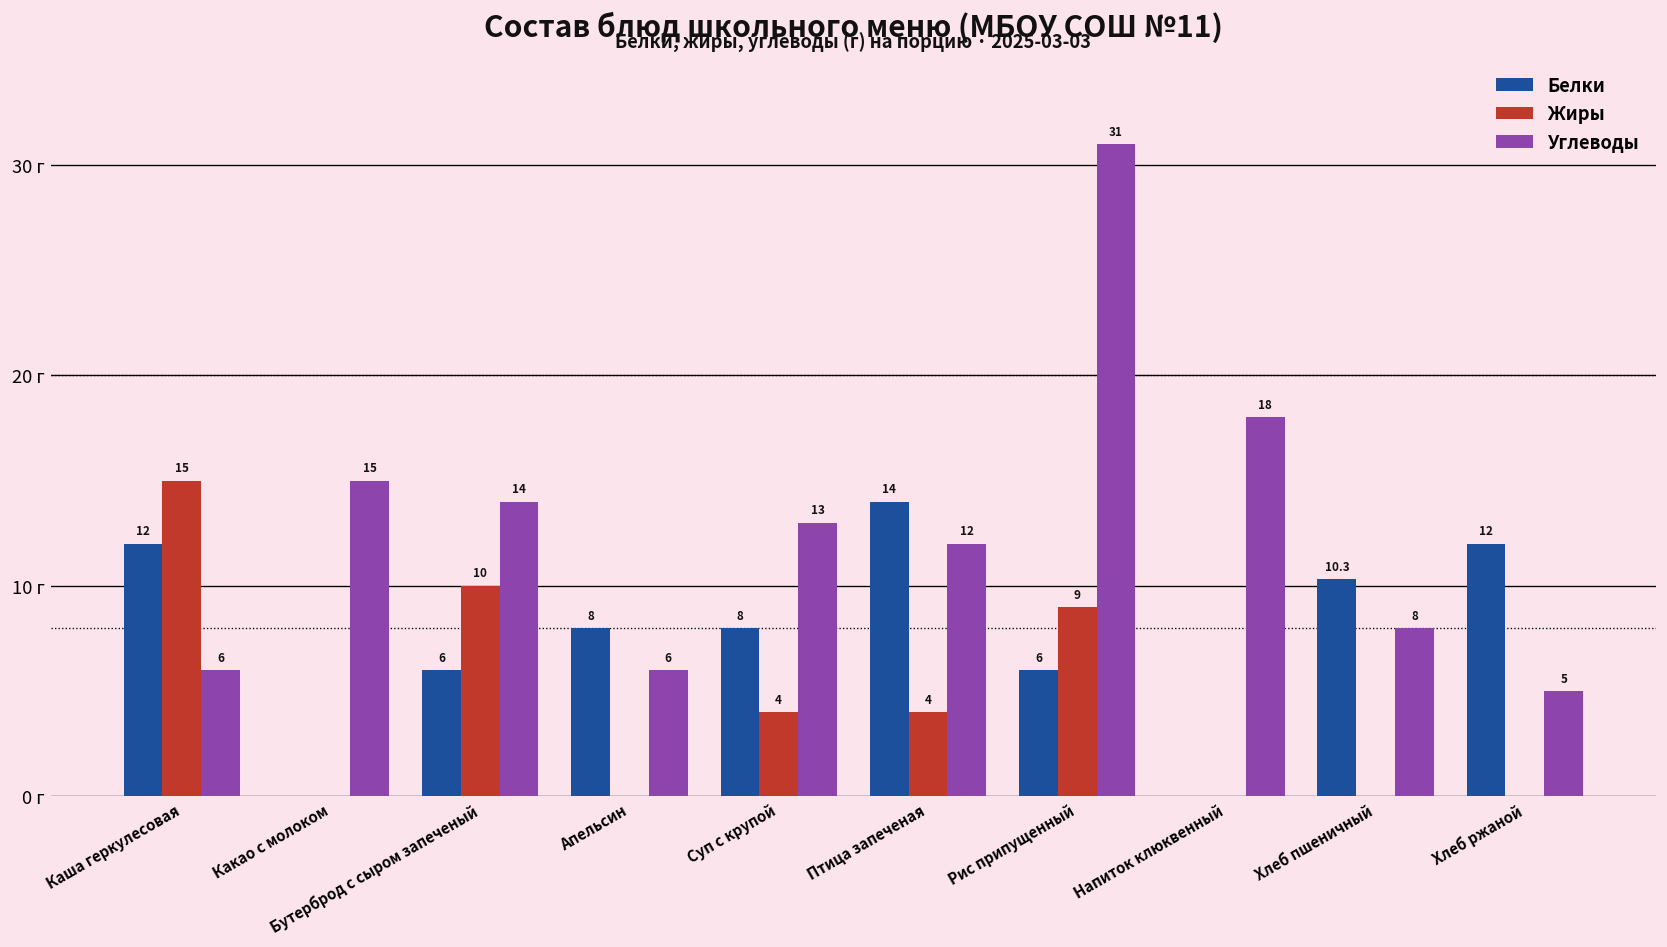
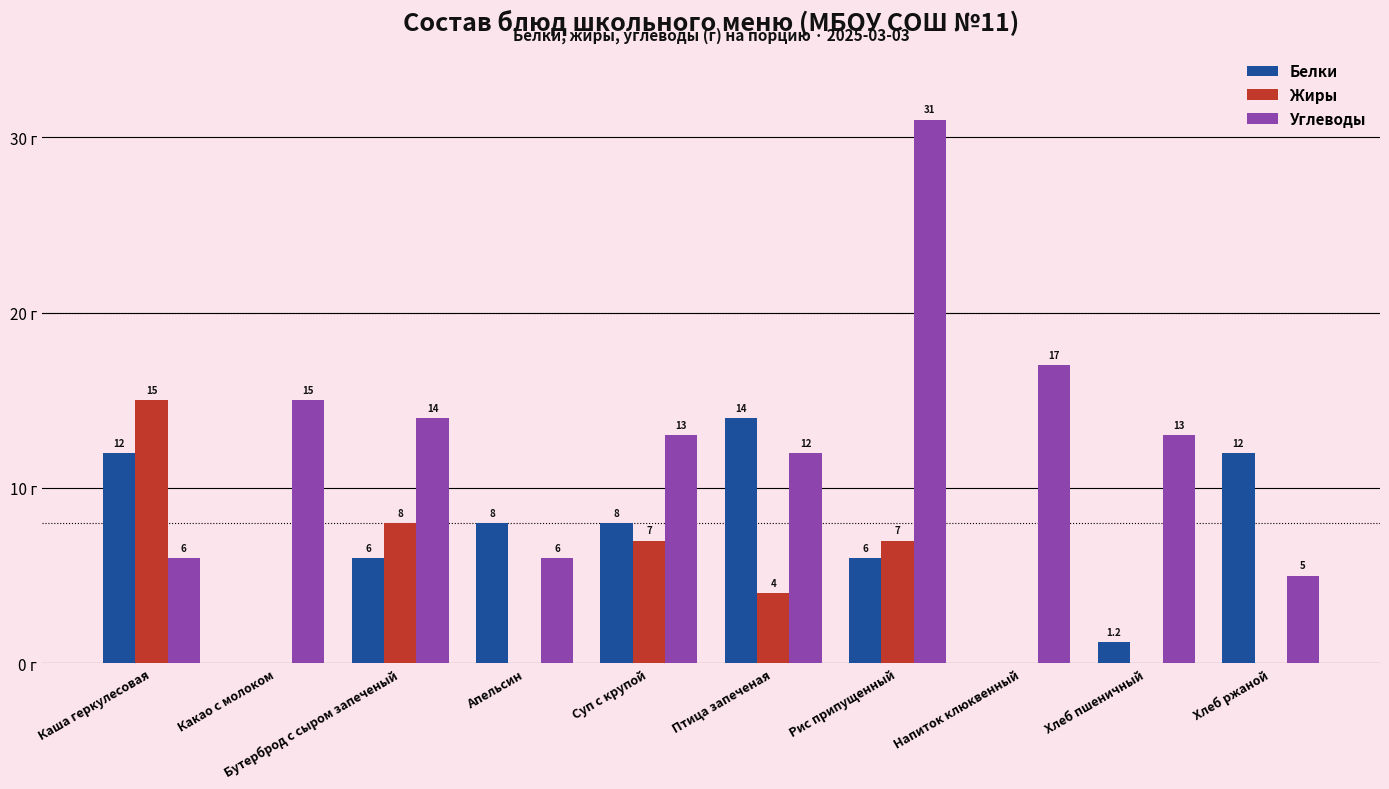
  {
    "Белки": {
      "Каша геркулесовая": 12,
      "Бутерброд с сыром запеченый": 6,
      "Апельсин": 8,
      "Суп с крупой": 8,
      "Птица запеченая": 14,
      "Рис припущенный": 6,
-     "Хлеб пшеничный": 10.3,
+     "Хлеб пшеничный": 1.2,
      "Хлеб ржаной": 12
    },
    "Жиры": {
      "Каша геркулесовая": 15,
-     "Бутерброд с сыром запеченый": 10,
-     "Суп с крупой": 4,
+     "Бутерброд с сыром запеченый": 8,
+     "Суп с крупой": 7,
      "Птица запеченая": 4,
-     "Рис припущенный": 9
+     "Рис припущенный": 7
    },
    "Углеводы": {
      "Каша геркулесовая": 6,
      "Какао с молоком": 15,
      "Бутерброд с сыром запеченый": 14,
      "Апельсин": 6,
      "Суп с крупой": 13,
      "Птица запеченая": 12,
      "Рис припущенный": 31,
-     "Напиток клюквенный": 18,
-     "Хлеб пшеничный": 8,
+     "Напиток клюквенный": 17,
+     "Хлеб пшеничный": 13,
      "Хлеб ржаной": 5
    }
  }
